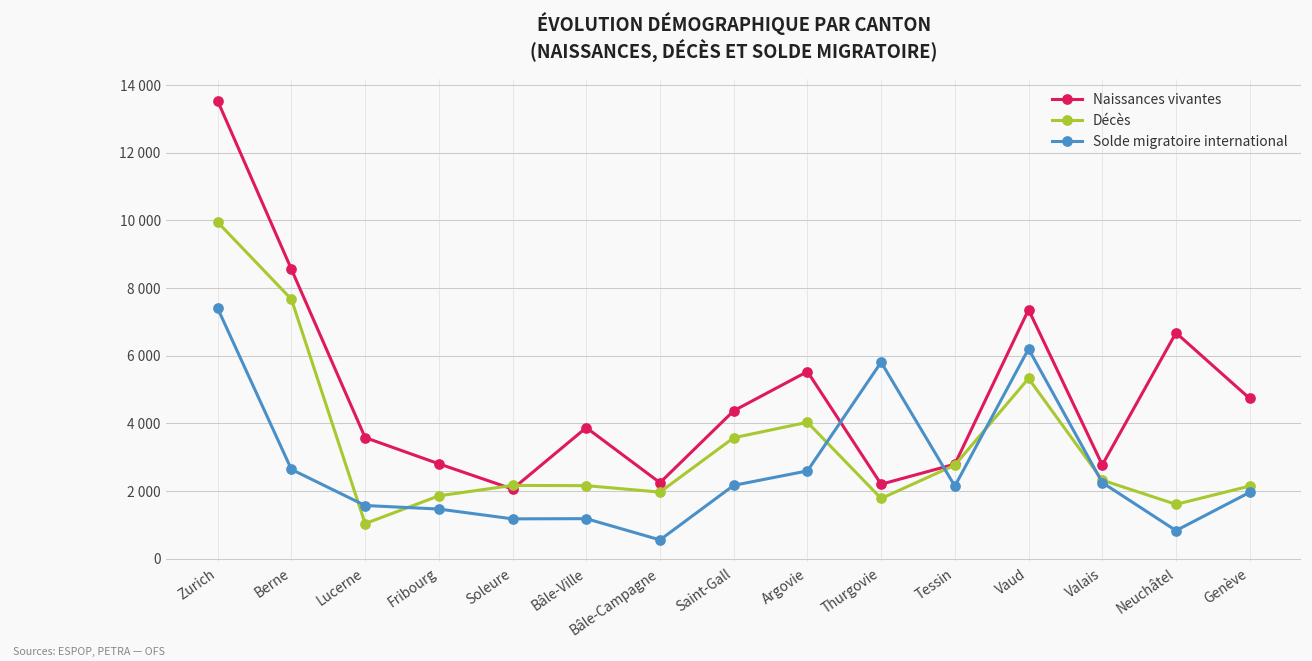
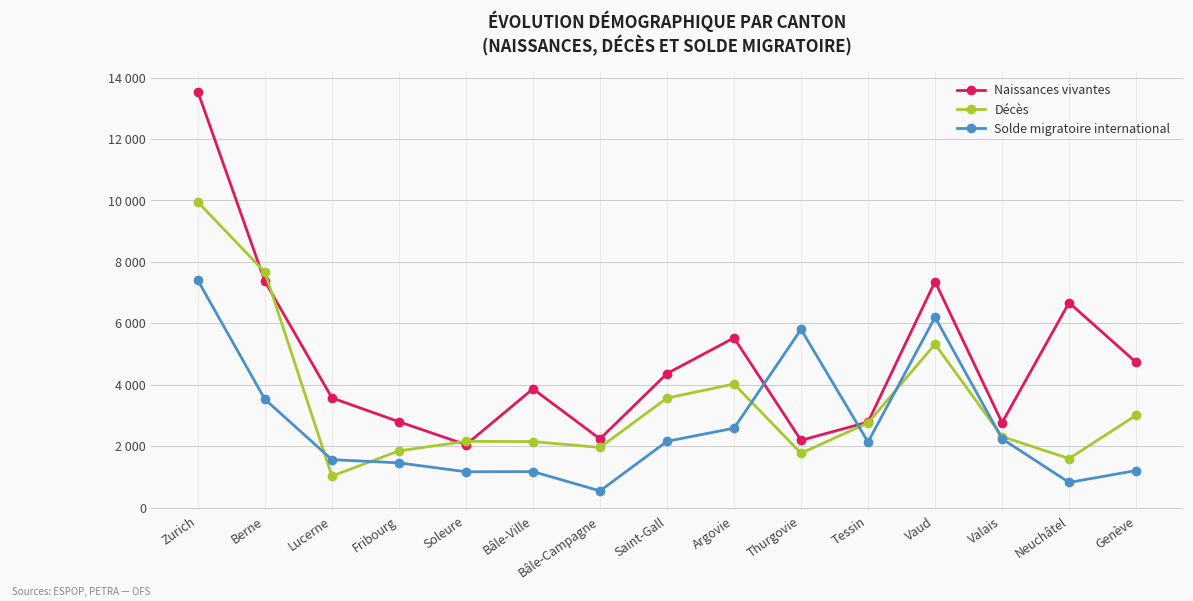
  {
    "Naissances vivantes": {
      "Zurich": 13500,
-     "Berne": 8600,
+     "Berne": 7400,
      "Lucerne": 3600,
      "Fribourg": 2800,
      "Soleure": 2100,
      "Bâle-Ville": 3900,
      "Bâle-Campagne": 2200,
      "Saint-Gall": 4400,
      "Argovie": 5500,
      "Thurgovie": 2200,
      "Vaud": 7400,
      "Valais": 2800,
      "Neuchâtel": 6700,
      "Genève": 4700
    },
    "Décès": {
      "Zurich": 9900,
      "Berne": 7700,
      "Lucerne": 1000,
      "Fribourg": 1900,
      "Soleure": 2200,
      "Bâle-Ville": 2200,
      "Bâle-Campagne": 2000,
      "Saint-Gall": 3600,
      "Argovie": 4000,
      "Thurgovie": 1800,
      "Vaud": 5300,
      "Neuchâtel": 1600,
-     "Genève": 2100
+     "Genève": 3000
    },
    "Solde migratoire international": {
      "Zurich": 7400,
-     "Berne": 2600,
+     "Berne": 3500,
      "Lucerne": 1600,
      "Fribourg": 1500,
      "Soleure": 1200,
      "Bâle-Ville": 1200,
      "Bâle-Campagne": 600,
      "Saint-Gall": 2200,
      "Argovie": 2600,
      "Thurgovie": 5800,
      "Tessin": 2100,
      "Vaud": 6200,
      "Neuchâtel": 800,
-     "Genève": 2000
+     "Genève": 1200
    }
  }
